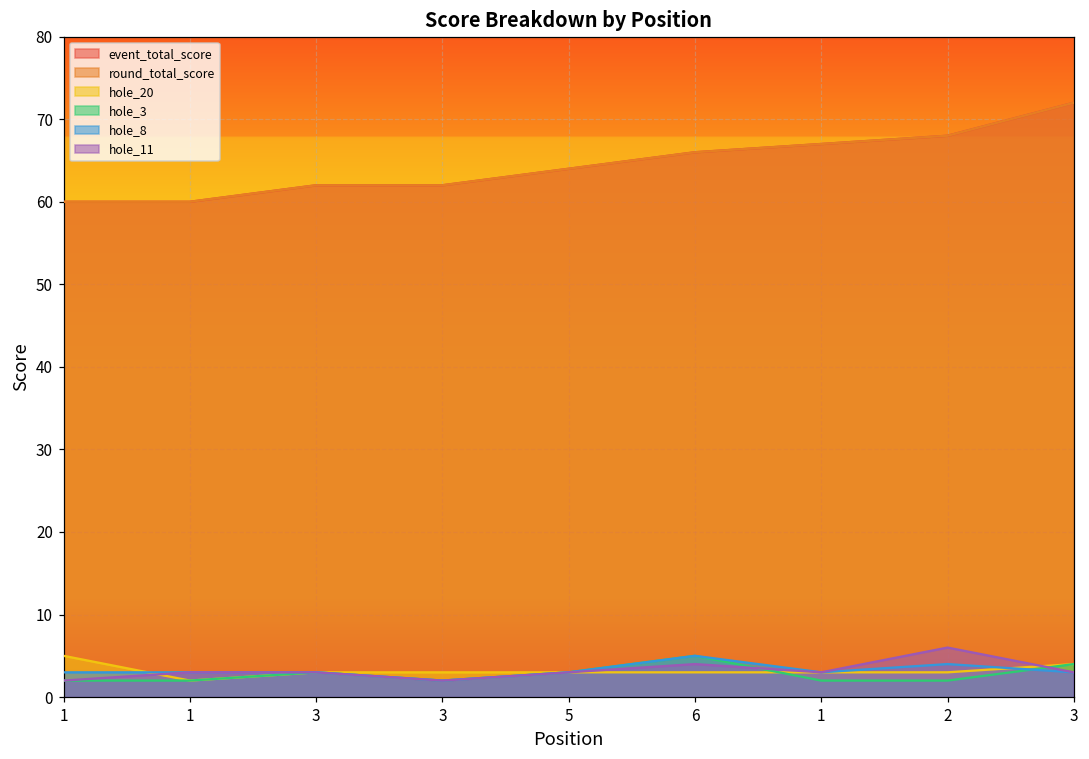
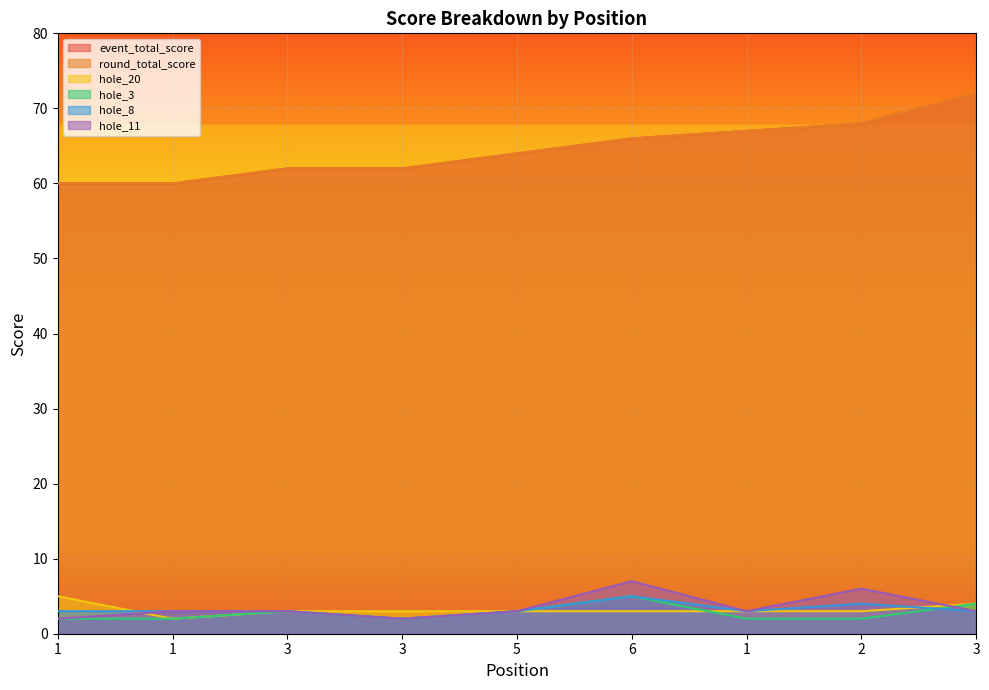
  {
    "hole_3": {
      "2": 2
    },
    "hole_8": {
      "2": 4
    },
    "hole_11": {
-     "6": 4,
+     "6": 7,
      "2": 6
    }
  }
